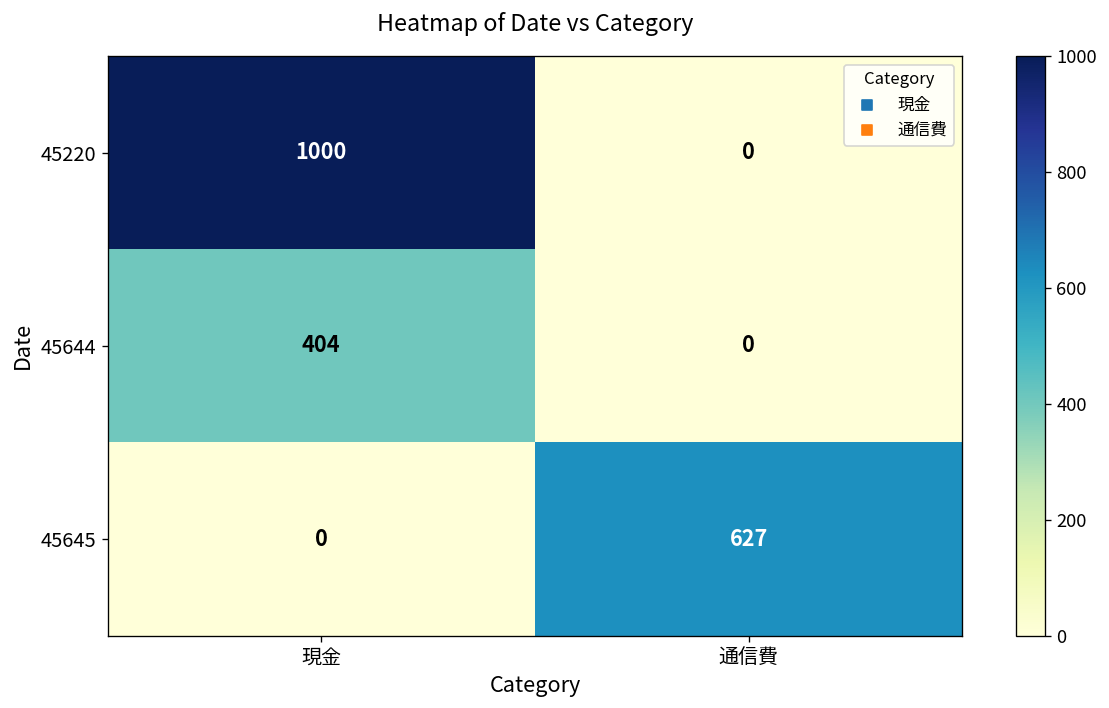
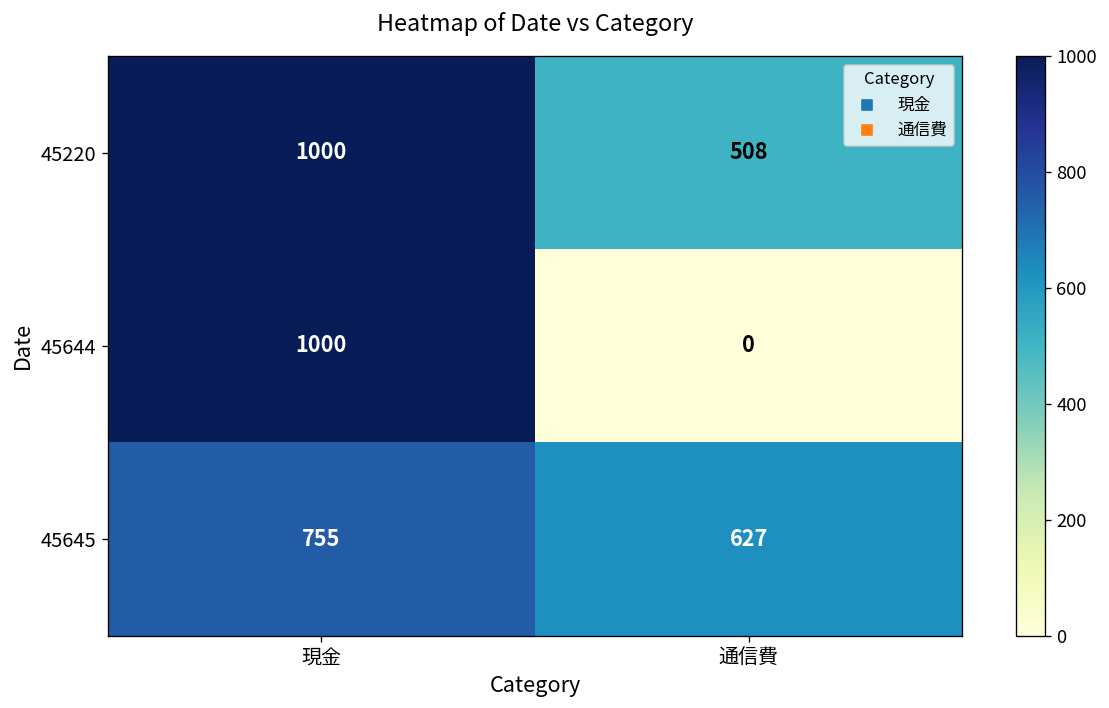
  {
    "45220": {
      "現金": 1000,
-     "通信費": 0
+     "通信費": 508
    },
    "45644": {
-     "現金": 404,
+     "現金": 1000,
      "通信費": 0
    },
    "45645": {
-     "現金": 0,
+     "現金": 755,
      "通信費": 627
    }
  }
